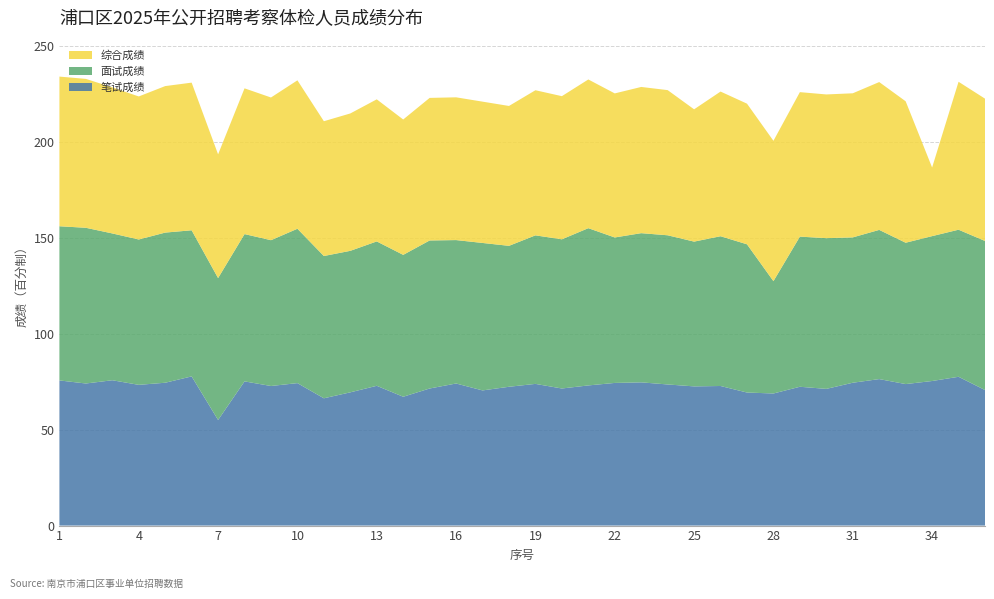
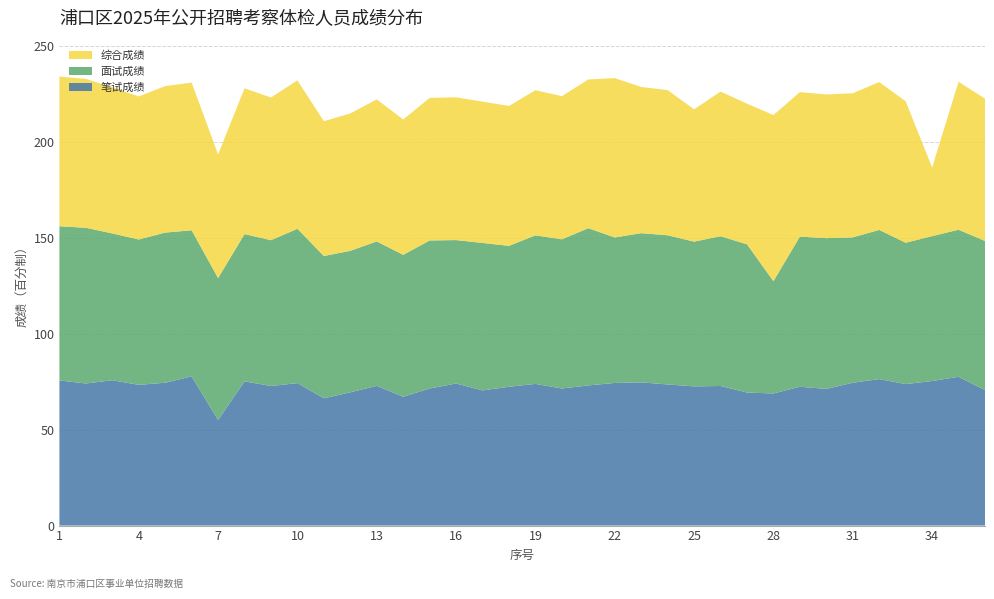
  {
    "笔试成绩": {
      "1": 76,
      "4": 73,
      "7": 55,
      "10": 74,
      "13": 73,
      "16": 74,
      "19": 74,
      "22": 74,
      "25": 73,
      "28": 69,
      "31": 74,
      "34": 75
    },
    "面试成绩": {
      "1": 80,
      "4": 76,
      "7": 74,
      "10": 80,
      "13": 75,
      "16": 75,
      "19": 77,
      "22": 76,
      "25": 75,
      "28": 59,
      "31": 76,
      "34": 75
    },
    "综合成绩": {
      "1": 78,
      "4": 75,
      "7": 64,
      "10": 77,
      "13": 74,
      "16": 74,
      "19": 76,
-     "22": 75,
+     "22": 83,
      "25": 69,
-     "28": 73,
+     "28": 87,
      "31": 75,
      "34": 36
    }
  }
